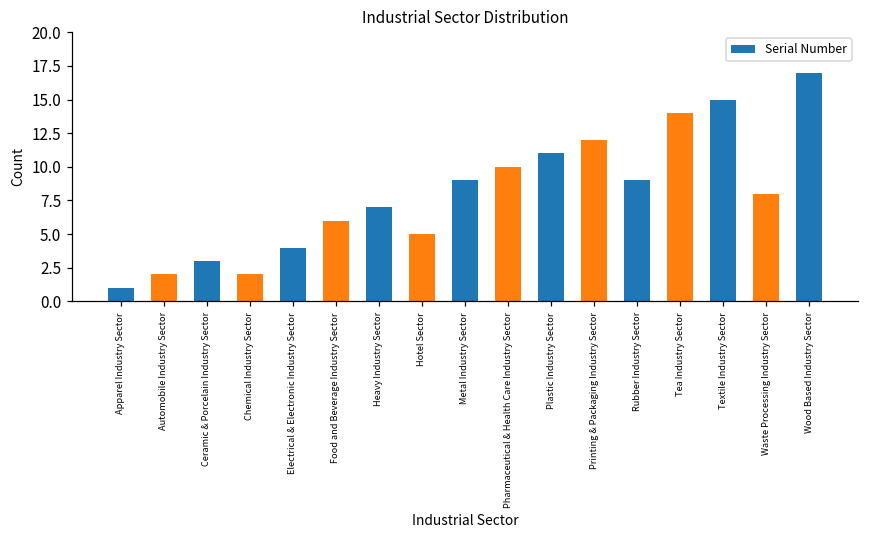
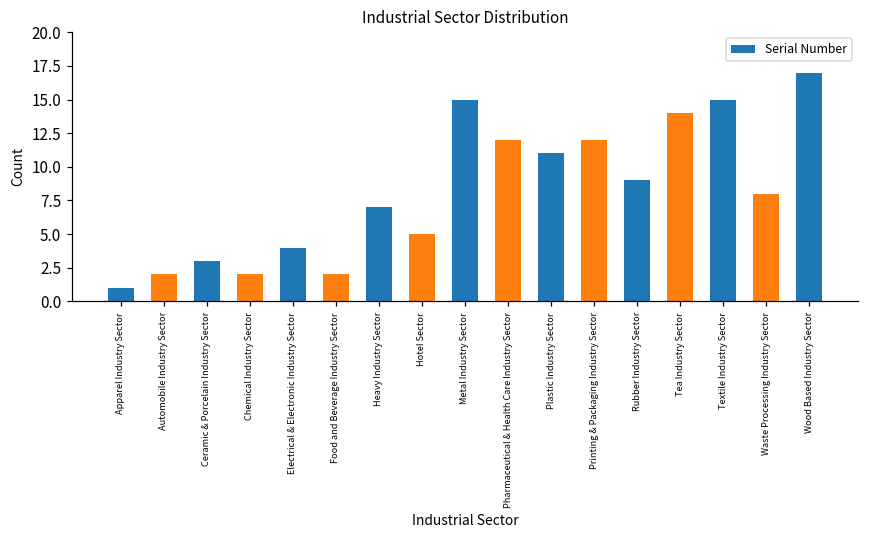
  {
    "Apparel Industry Sector": 1,
    "Automobile Industry Sector": 2,
    "Ceramic & Porcelain Industry Sector": 3,
    "Chemical Industry Sector": 2,
    "Electrical & Electronic Industry Sector": 4,
-   "Food and Beverage Industry Sector": 6,
+   "Food and Beverage Industry Sector": 2,
    "Heavy Industry Sector": 7,
    "Hotel Sector": 5,
-   "Metal Industry Sector": 9,
-   "Pharmaceutical & Health Care Industry Sector": 10,
+   "Metal Industry Sector": 15,
+   "Pharmaceutical & Health Care Industry Sector": 12,
    "Plastic Industry Sector": 11,
    "Printing & Packaging Industry Sector": 12,
    "Rubber Industry Sector": 9,
    "Tea Industry Sector": 14,
    "Textile Industry Sector": 15,
    "Waste Processing Industry Sector": 8,
    "Wood Based Industry Sector": 17
  }
